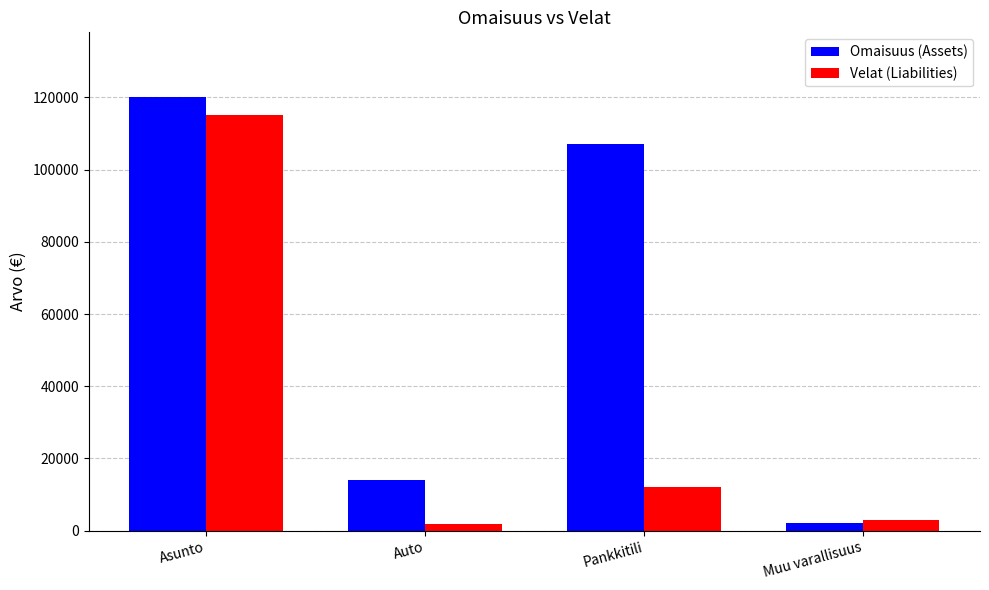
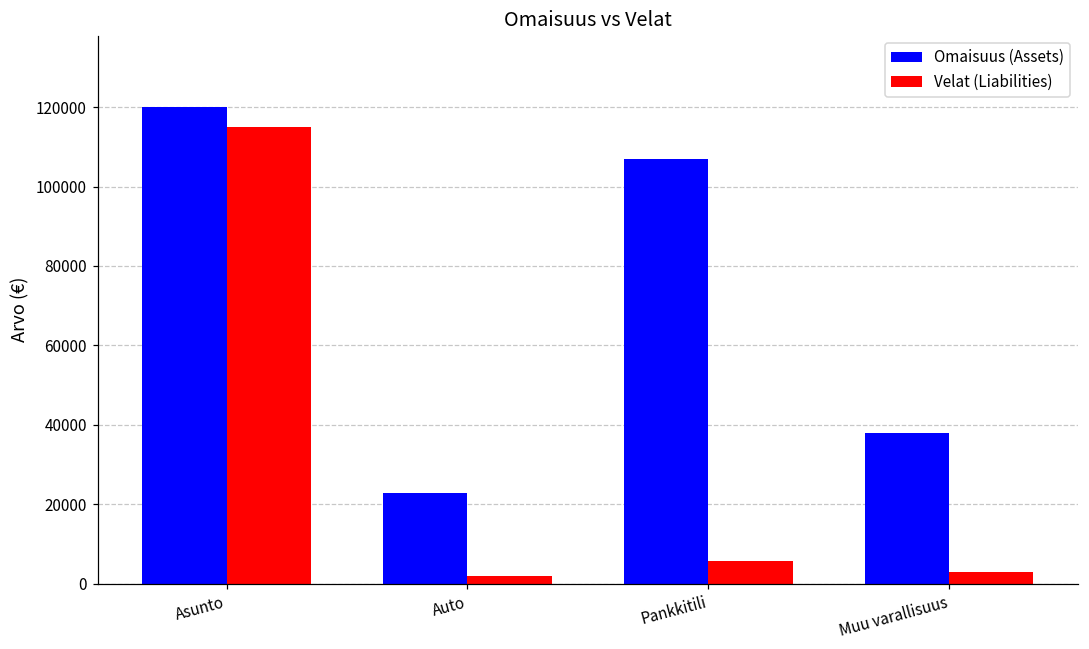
  {
    "Omaisuus (Assets)": {
      "Asunto": 120000,
-     "Auto": 14000,
+     "Auto": 23000,
      "Pankkitili": 107000,
-     "Muu varallisuus": 2000
+     "Muu varallisuus": 38000
    },
    "Velat (Liabilities)": {
      "Asunto": 115000,
      "Auto": 2000,
-     "Pankkitili": 12000,
+     "Pankkitili": 6000,
      "Muu varallisuus": 3000
    }
  }
